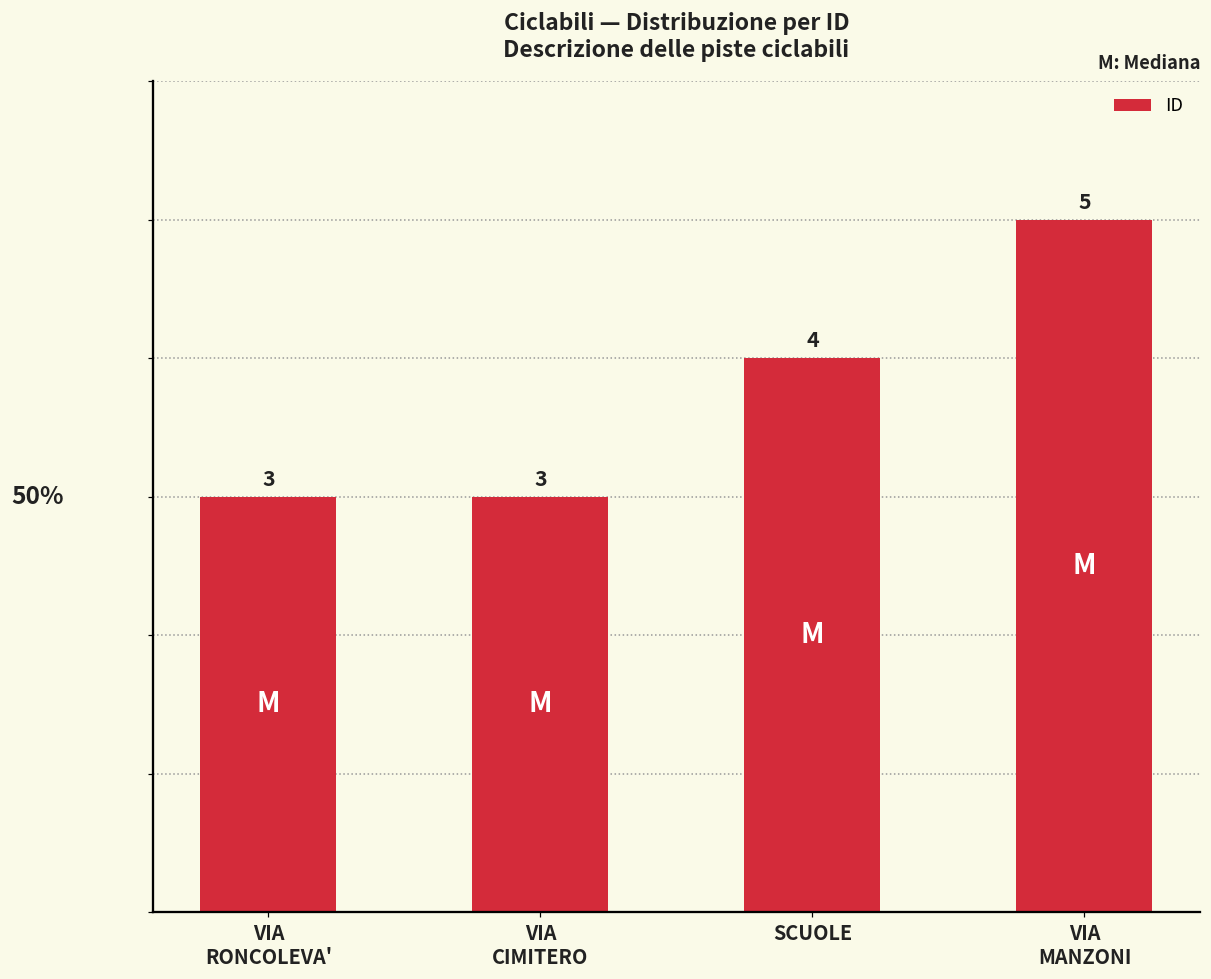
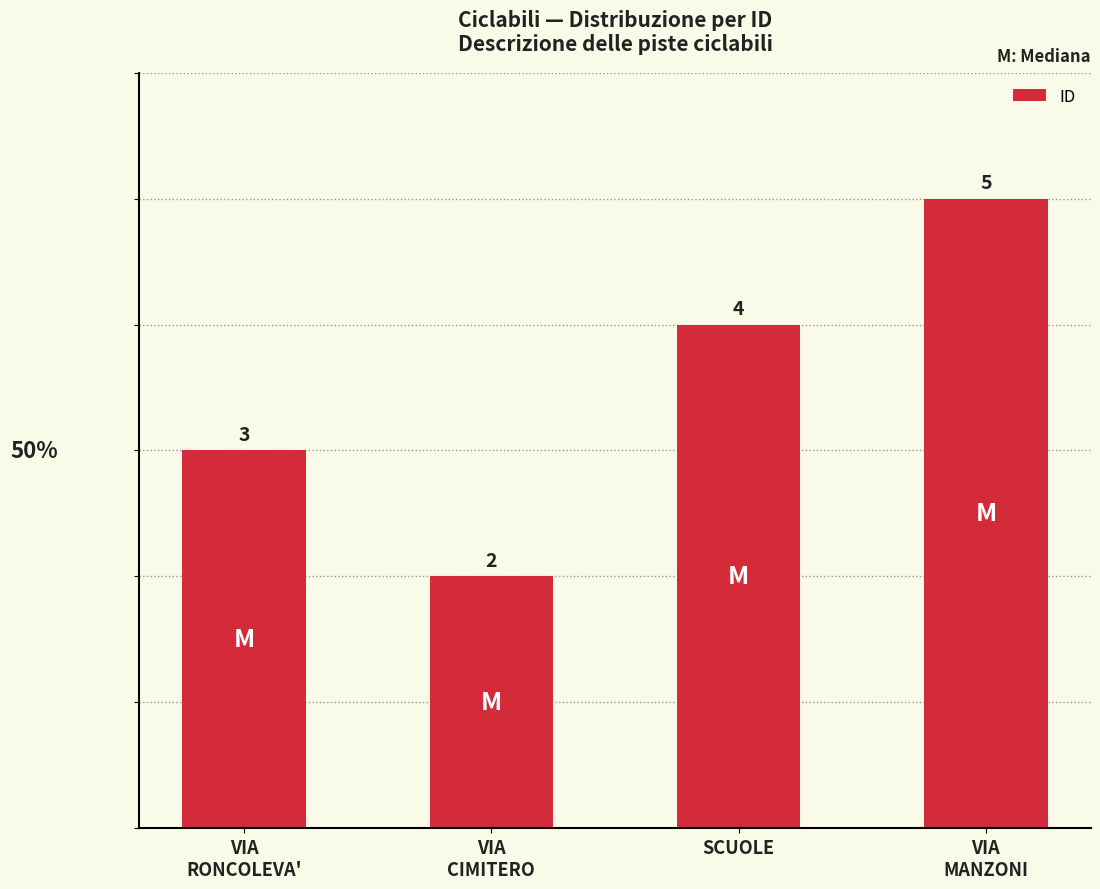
  {
    "VIA RONCOLEVA'": 3,
-   "VIA CIMITERO": 3,
+   "VIA CIMITERO": 2,
    "SCUOLE": 4,
    "VIA MANZONI": 5
  }
